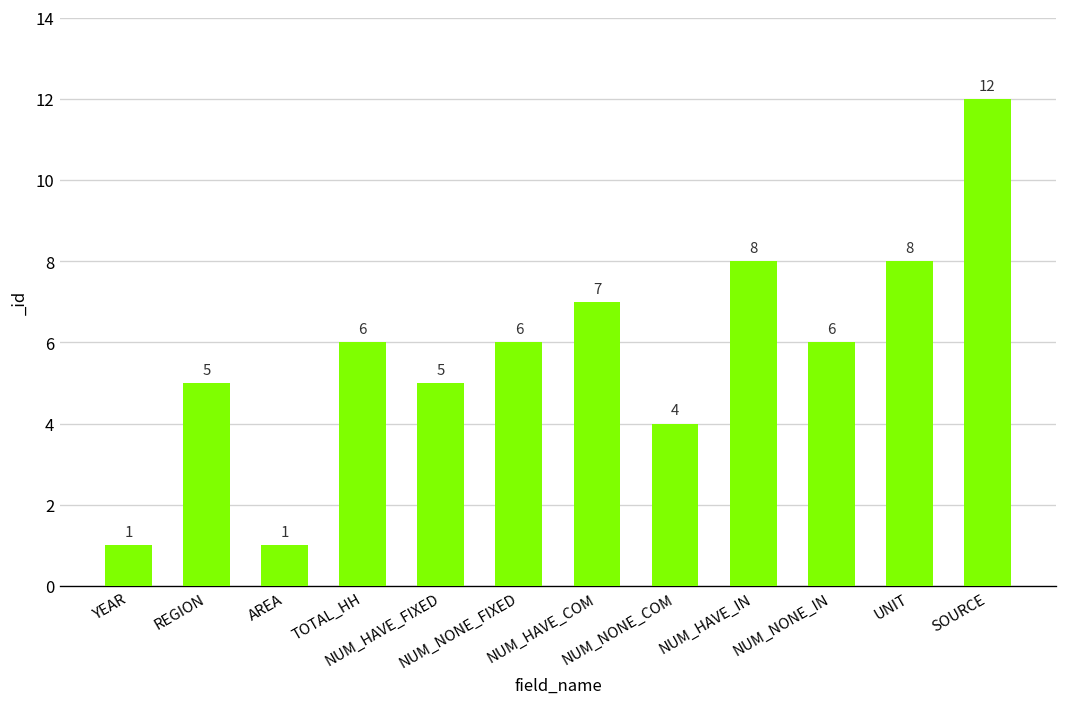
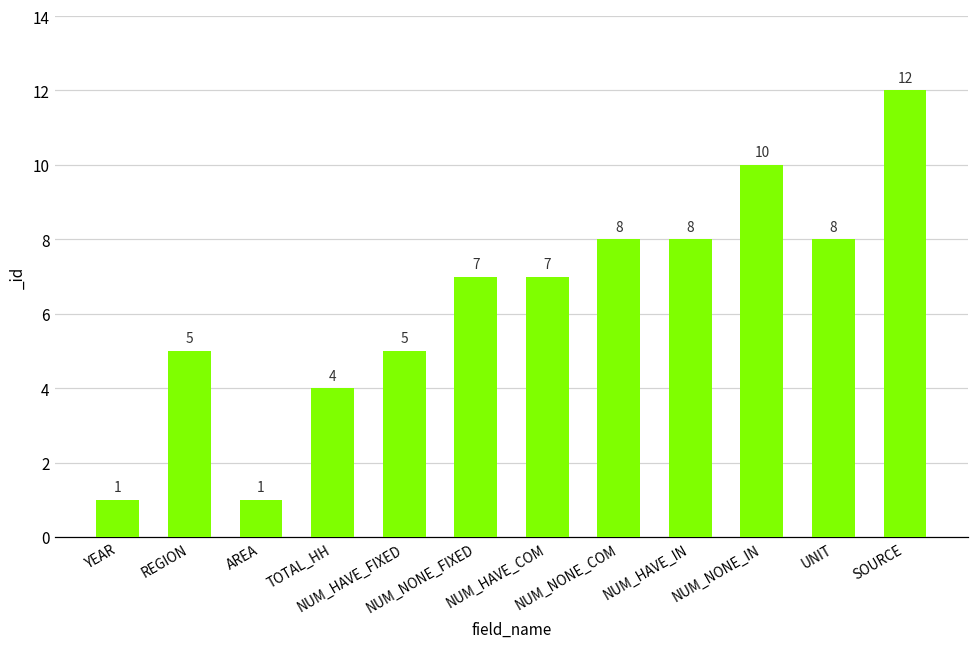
  {
    "YEAR": 1,
    "REGION": 5,
    "AREA": 1,
-   "TOTAL_HH": 6,
+   "TOTAL_HH": 4,
    "NUM_HAVE_FIXED": 5,
-   "NUM_NONE_FIXED": 6,
+   "NUM_NONE_FIXED": 7,
    "NUM_HAVE_COM": 7,
-   "NUM_NONE_COM": 4,
+   "NUM_NONE_COM": 8,
    "NUM_HAVE_IN": 8,
-   "NUM_NONE_IN": 6,
+   "NUM_NONE_IN": 10,
    "UNIT": 8,
    "SOURCE": 12
  }
